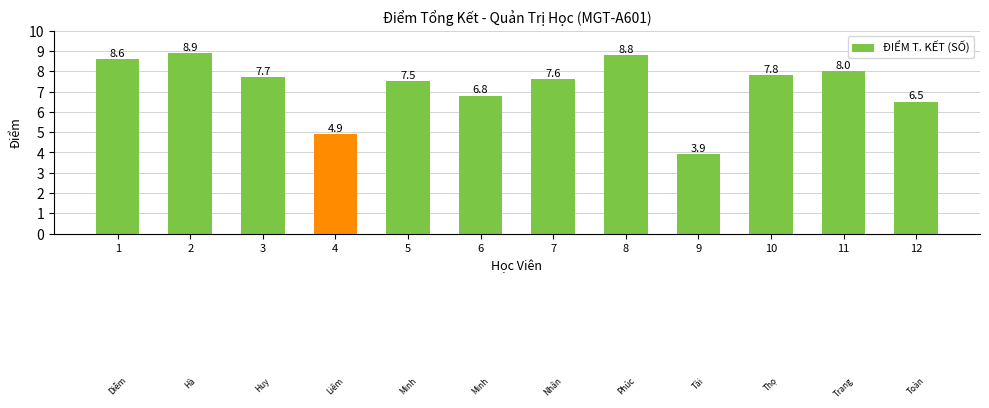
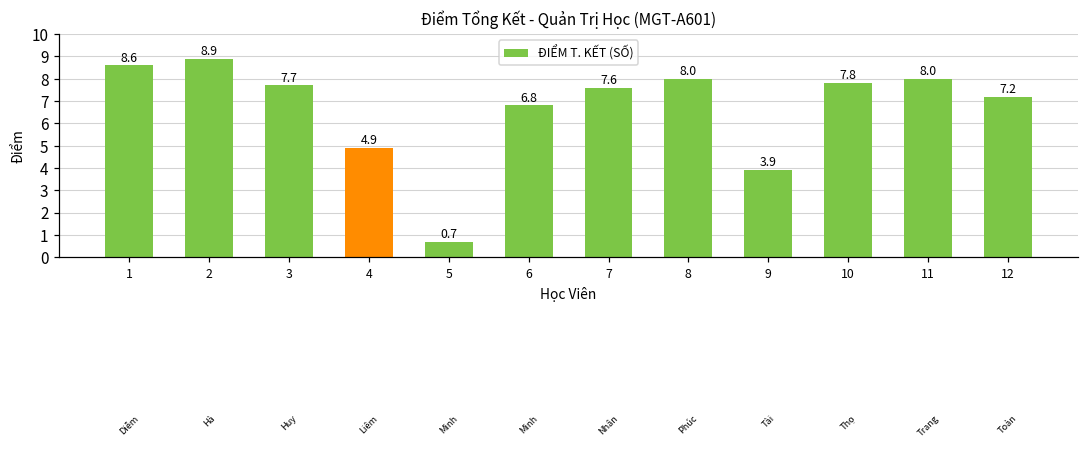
  {
    "1": 8.6,
    "2": 8.9,
    "3": 7.7,
    "4": 4.9,
-   "5": 7.5,
+   "5": 0.7,
    "6": 6.8,
    "7": 7.6,
-   "8": 8.8,
+   "8": 8.0,
    "9": 3.9,
    "10": 7.8,
    "11": 8.0,
-   "12": 6.5
+   "12": 7.2
  }
